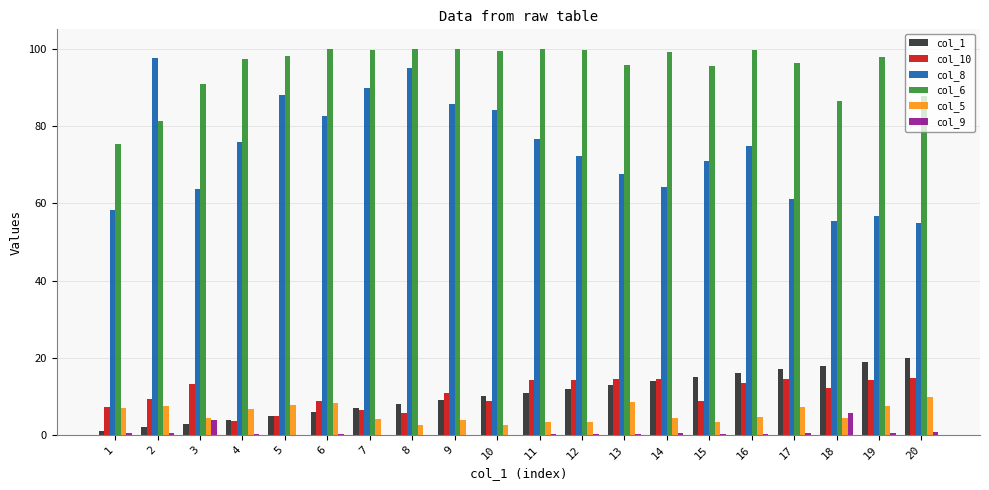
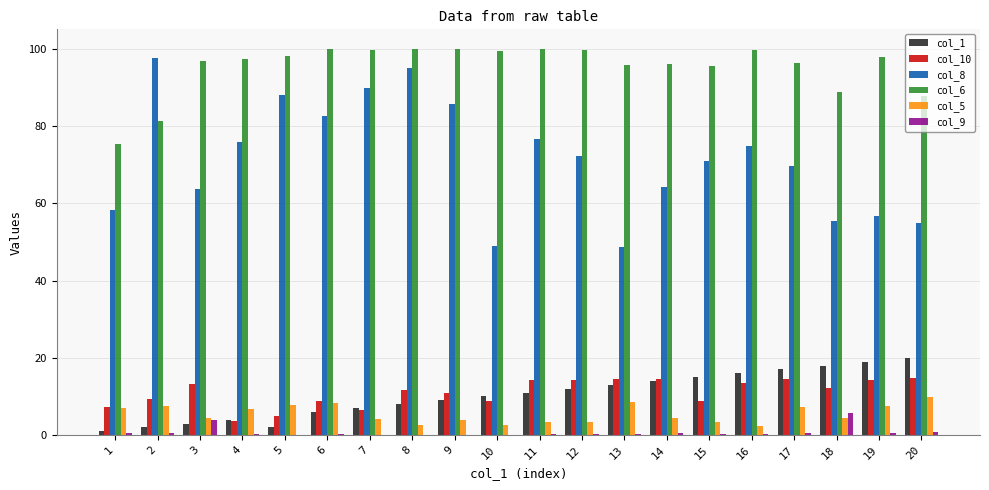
  {
    "col_1": {
      "1": 1,
      "2": 2,
      "3": 3,
      "4": 4,
-     "5": 5,
+     "5": 2,
      "6": 6,
      "7": 7,
      "8": 8,
      "9": 9,
      "10": 10,
      "11": 11,
      "12": 12,
      "13": 13,
      "14": 14,
      "15": 15,
      "16": 16,
      "17": 17,
      "18": 18,
      "19": 19,
      "20": 20
    },
    "col_10": {
      "1": 7,
      "2": 9,
      "3": 13,
      "4": 4,
      "5": 5,
      "6": 9,
      "7": 7,
-     "8": 6,
+     "8": 12,
      "9": 11,
      "10": 9,
      "11": 14,
      "12": 14,
      "13": 15,
      "14": 15,
      "15": 9,
      "16": 13,
      "17": 15,
      "18": 12,
      "19": 14,
      "20": 15
    },
    "col_8": {
      "1": 58,
      "2": 98,
      "3": 64,
      "4": 76,
      "5": 88,
      "6": 83,
      "7": 90,
      "8": 95,
      "9": 86,
-     "10": 84,
+     "10": 49,
      "11": 77,
      "12": 72,
-     "13": 68,
+     "13": 49,
      "14": 64,
      "15": 71,
      "16": 75,
-     "17": 61,
+     "17": 70,
      "18": 55,
      "19": 57,
      "20": 55
    },
    "col_6": {
      "1": 75,
      "2": 81,
-     "3": 91,
+     "3": 97,
      "4": 97,
      "5": 98,
      "6": 100,
      "7": 100,
      "8": 100,
      "9": 100,
      "10": 100,
      "11": 100,
      "12": 100,
      "13": 96,
-     "14": 99,
+     "14": 96,
      "15": 96,
      "16": 100,
      "17": 96,
-     "18": 86,
+     "18": 89,
      "19": 98
    },
    "col_5": {
      "1": 7,
      "2": 8,
      "3": 5,
      "4": 7,
      "5": 8,
      "6": 8,
      "7": 4,
      "8": 3,
      "9": 4,
      "10": 3,
      "11": 3,
      "12": 3,
      "13": 9,
      "14": 4,
      "15": 4,
-     "16": 5,
+     "16": 2,
      "17": 7,
      "18": 5,
      "19": 8,
      "20": 10
    },
    "col_9": {
      "3": 4,
      "18": 6,
      "20": 1
    }
  }
